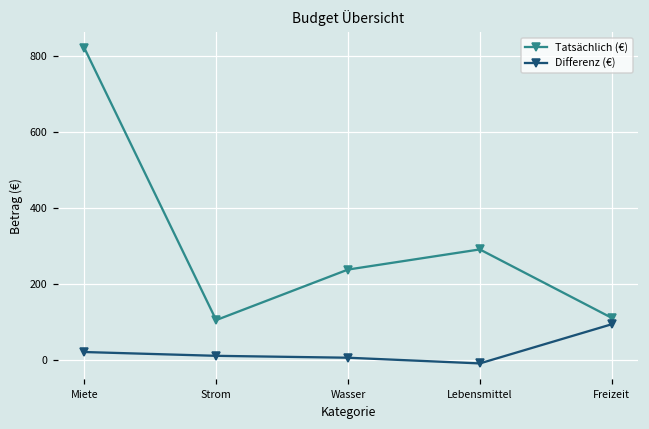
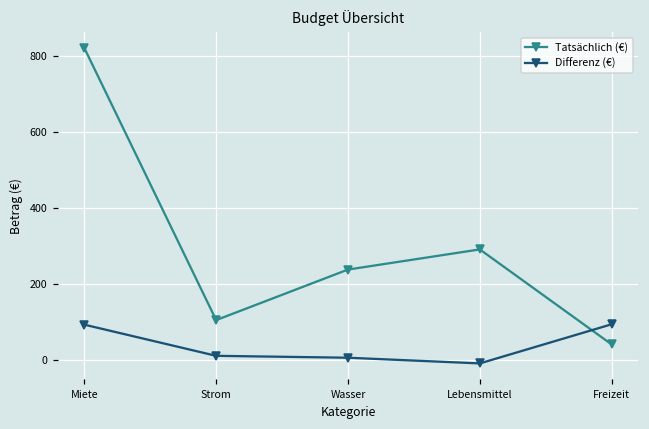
  {
    "Tatsächlich (€)": {
      "Miete": 820,
      "Strom": 100,
      "Wasser": 240,
      "Lebensmittel": 290,
-     "Freizeit": 110
+     "Freizeit": 40
    },
    "Differenz (€)": {
-     "Miete": 20,
+     "Miete": 90,
      "Strom": 10,
      "Wasser": 10,
      "Lebensmittel": -10,
      "Freizeit": 90
    }
  }
